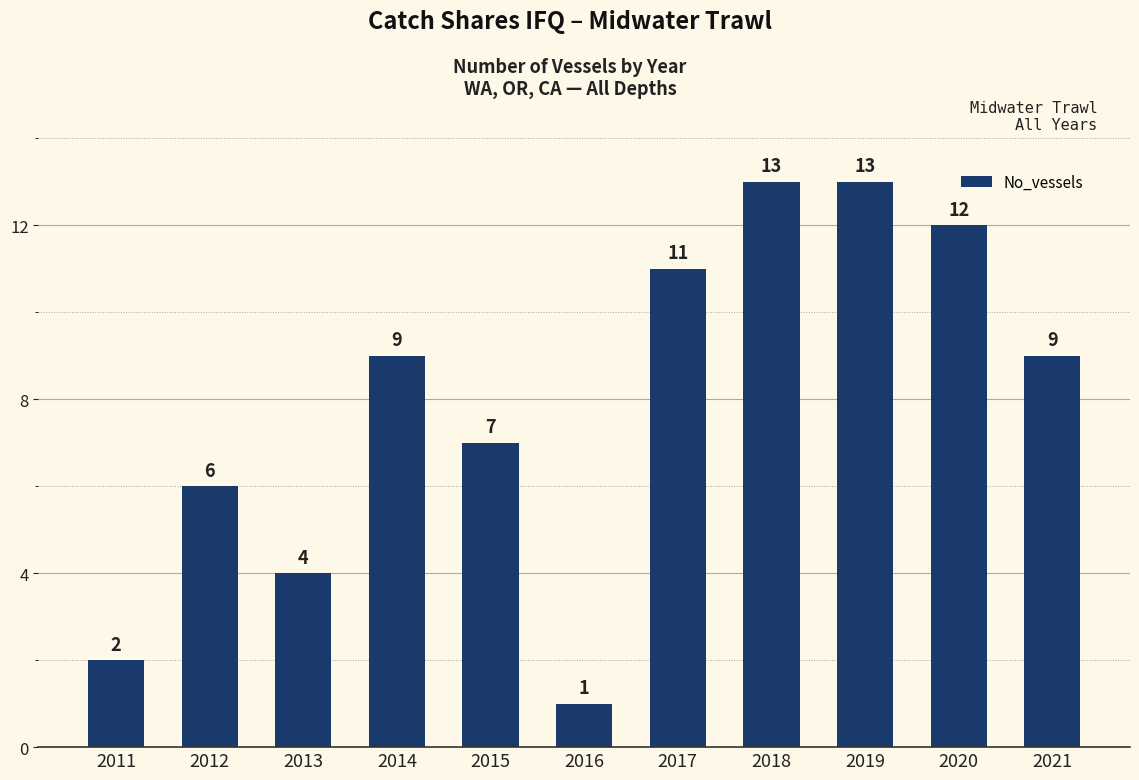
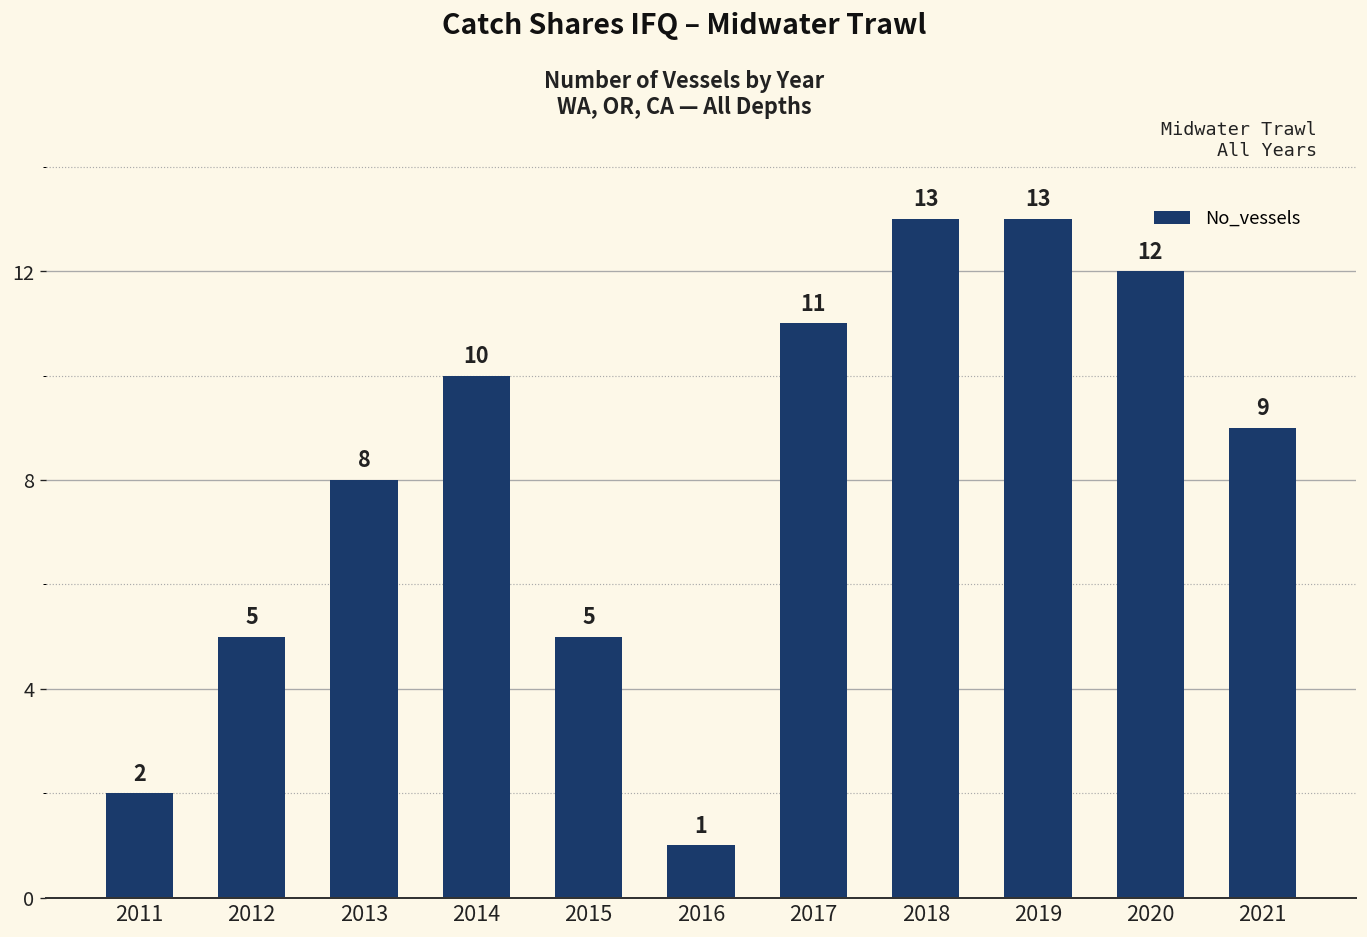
  {
    "2011": 2,
-   "2012": 6,
-   "2013": 4,
-   "2014": 9,
-   "2015": 7,
+   "2012": 5,
+   "2013": 8,
+   "2014": 10,
+   "2015": 5,
    "2016": 1,
    "2017": 11,
    "2018": 13,
    "2019": 13,
    "2020": 12,
    "2021": 9
  }
